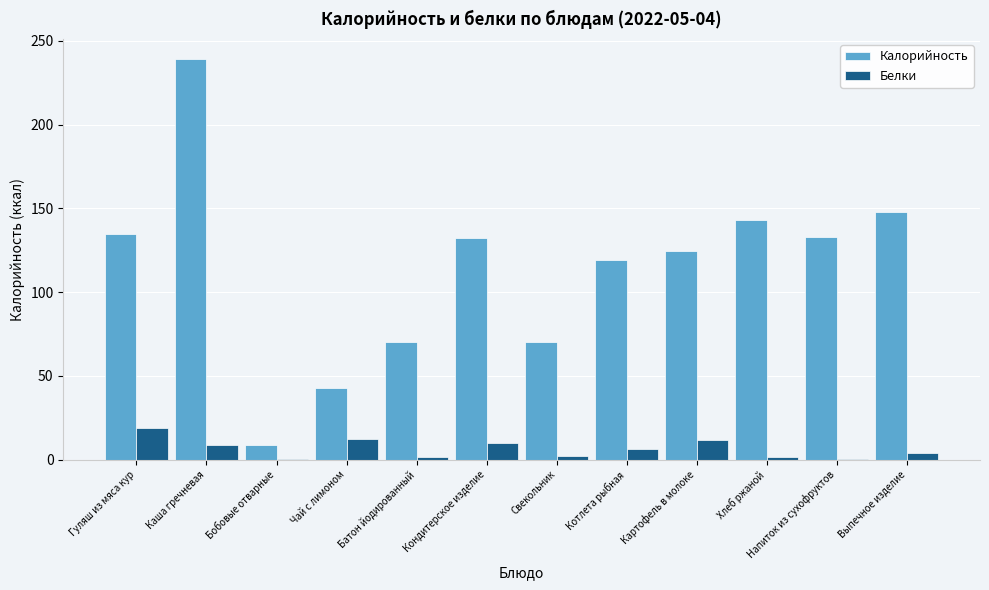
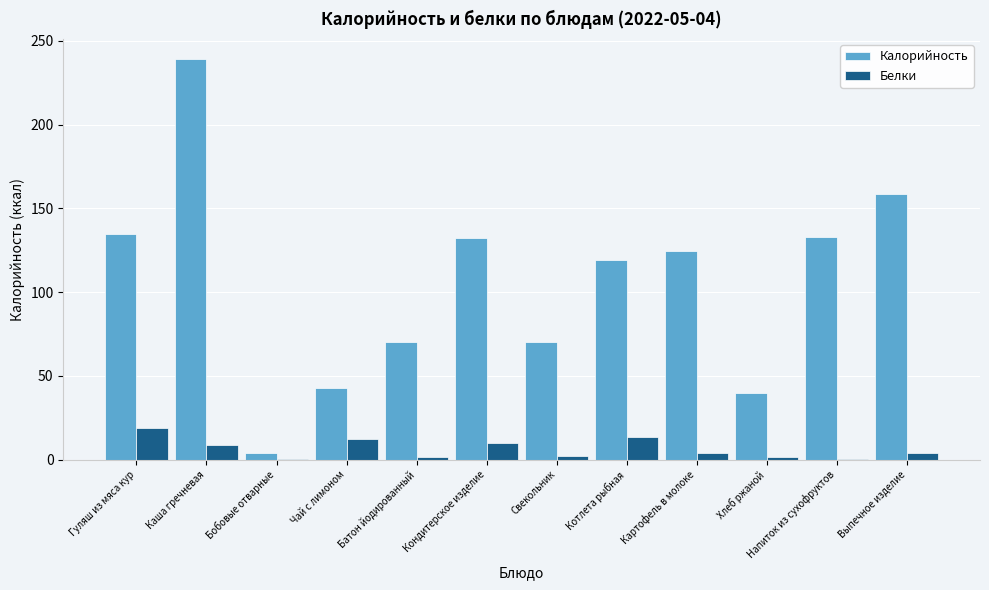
  {
    "Калорийность": {
      "Гуляш из мяса кур": 135,
      "Каша гречневая": 239,
-     "Бобовые отварные": 9,
+     "Бобовые отварные": 4,
      "Чай с лимоном": 43,
      "Батон йодированный": 70,
      "Кондитерское изделие": 132,
      "Свекольник": 70,
      "Котлета рыбная": 119,
      "Картофель в молоке": 124,
-     "Хлеб ржаной": 143,
+     "Хлеб ржаной": 40,
      "Напиток из сухофруктов": 133,
-     "Выпечное изделие": 148
+     "Выпечное изделие": 159
    },
    "Белки": {
      "Гуляш из мяса кур": 19,
      "Каша гречневая": 8,
      "Чай с лимоном": 13,
      "Батон йодированный": 2,
      "Кондитерское изделие": 10,
      "Свекольник": 2,
-     "Котлета рыбная": 7,
-     "Картофель в молоке": 12,
+     "Котлета рыбная": 13,
+     "Картофель в молоке": 4,
      "Хлеб ржаной": 2,
      "Выпечное изделие": 4
    }
  }
